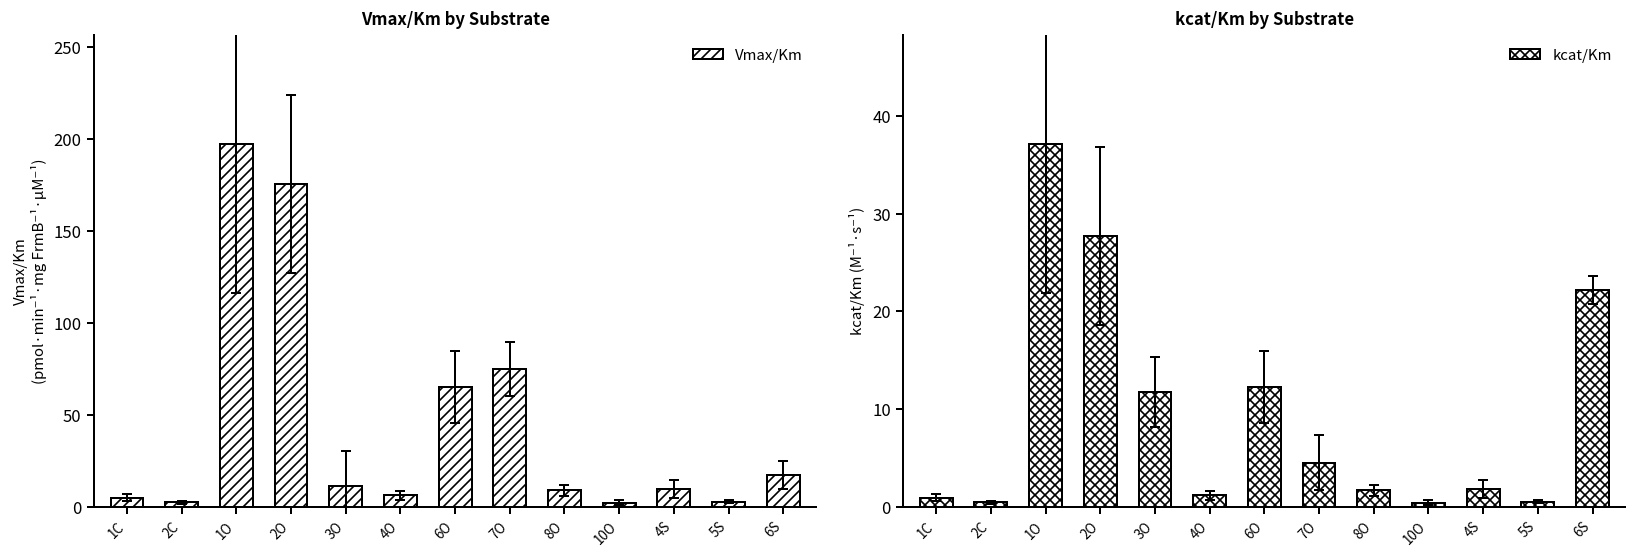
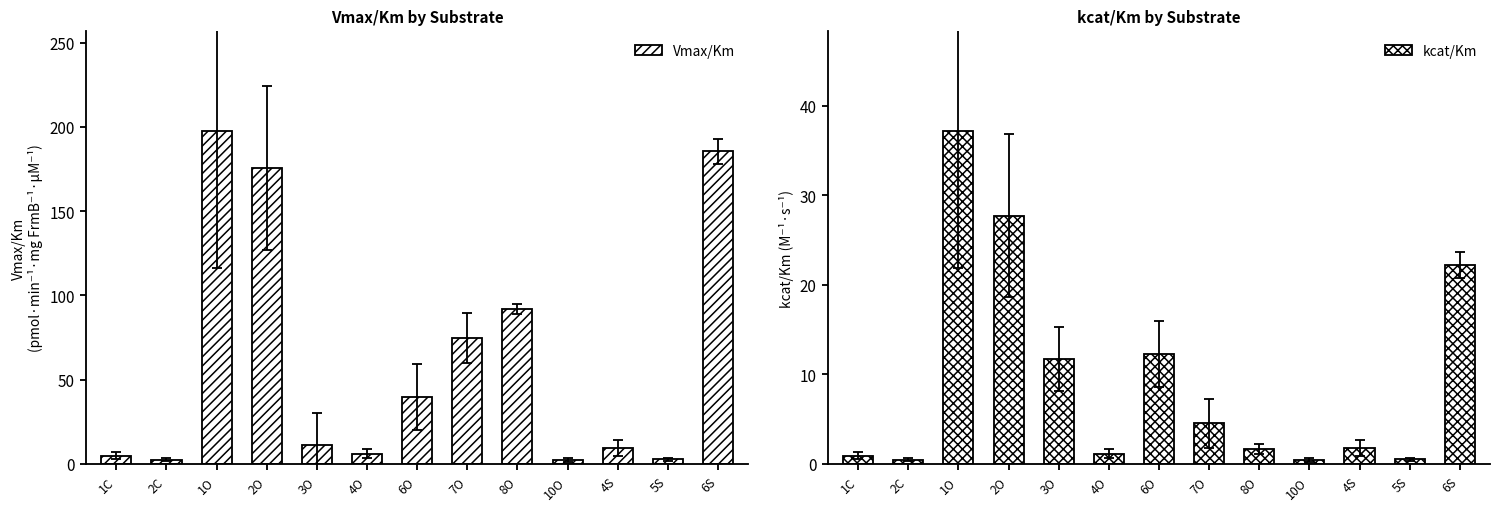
  {
    "Vmax/Km by Substrate": {
      "Vmax/Km": {
        "1C": 5,
        "2C": 2,
        "1O": 197,
        "2O": 176,
        "3O": 11,
        "4O": 6,
-       "6O": 65,
+       "6O": 40,
        "7O": 75,
-       "8O": 9,
+       "8O": 92,
        "10O": 2,
        "4S": 10,
        "5S": 3,
-       "6S": 17
+       "6S": 185
      }
    },
    "kcat/Km by Substrate": {
      "kcat/Km": {
        "1C": 1,
        "2C": 0,
        "1O": 37,
        "2O": 28,
        "3O": 12,
        "4O": 1,
        "6O": 12,
        "7O": 5,
        "8O": 2,
        "10O": 0,
        "4S": 2,
        "5S": 1,
        "6S": 22
      }
    }
  }
